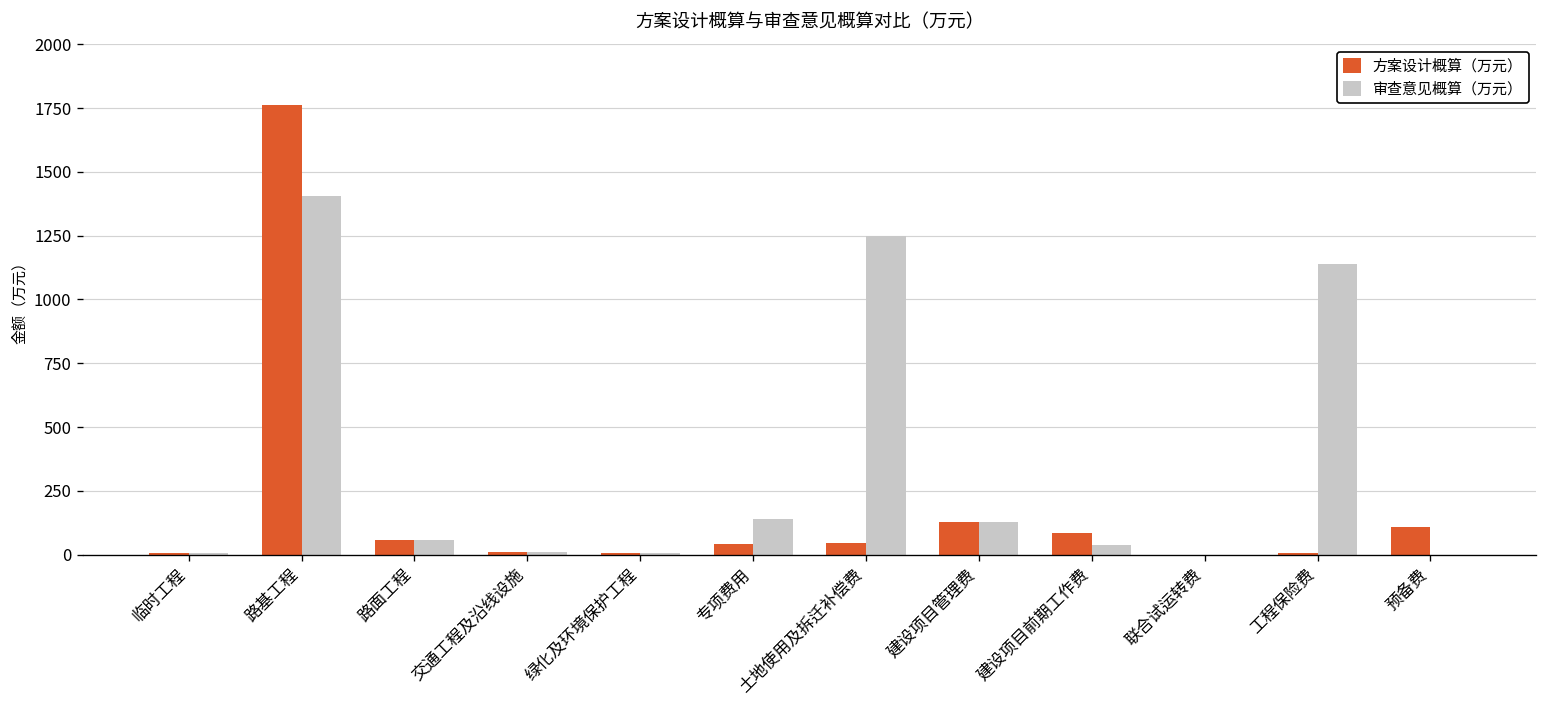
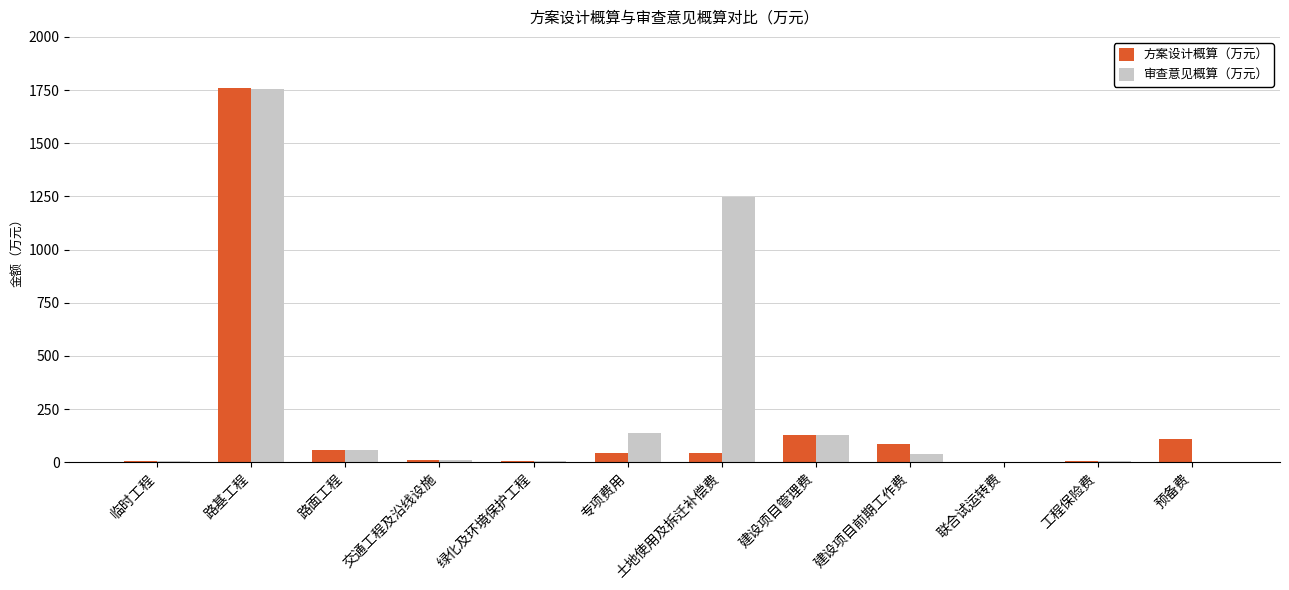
  {
    "方案设计概算（万元）": {
      "路基工程": 1760,
      "路面工程": 60,
      "专项费用": 40,
      "土地使用及拆迁补偿费": 50,
      "建设项目管理费": 130,
      "建设项目前期工作费": 80,
      "预备费": 110
    },
    "审查意见概算（万元）": {
-     "路基工程": 1410,
+     "路基工程": 1760,
      "路面工程": 60,
      "专项费用": 140,
      "土地使用及拆迁补偿费": 1250,
      "建设项目管理费": 130,
      "建设项目前期工作费": 40,
      "联合试运转费": 0,
-     "工程保险费": 1140,
+     "工程保险费": 10,
      "预备费": 0
    }
  }
